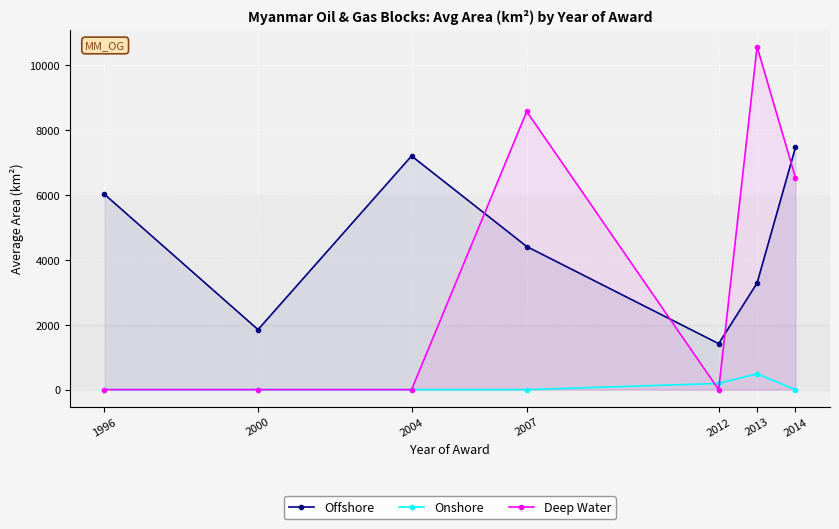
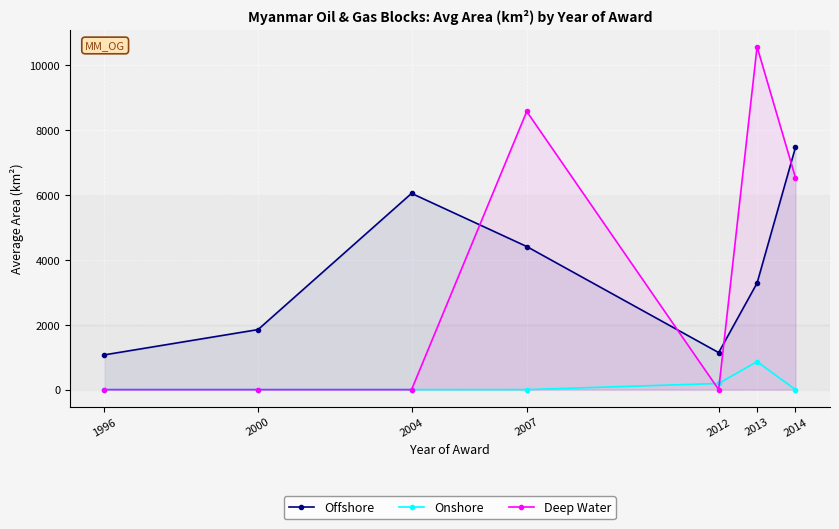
  {
    "Offshore": {
-     "1996": 6000,
+     "1996": 1100,
      "2000": 1900,
-     "2004": 7200,
+     "2004": 6100,
      "2007": 4400,
-     "2012": 1400,
+     "2012": 1100,
      "2013": 3300,
      "2014": 7500
    },
    "Onshore": {
      "2007": 0,
      "2012": 200,
-     "2013": 500,
+     "2013": 900,
      "2014": 0
    },
    "Deep Water": {
      "2007": 8600,
      "2012": 0,
      "2013": 10600,
      "2014": 6500
    }
  }
